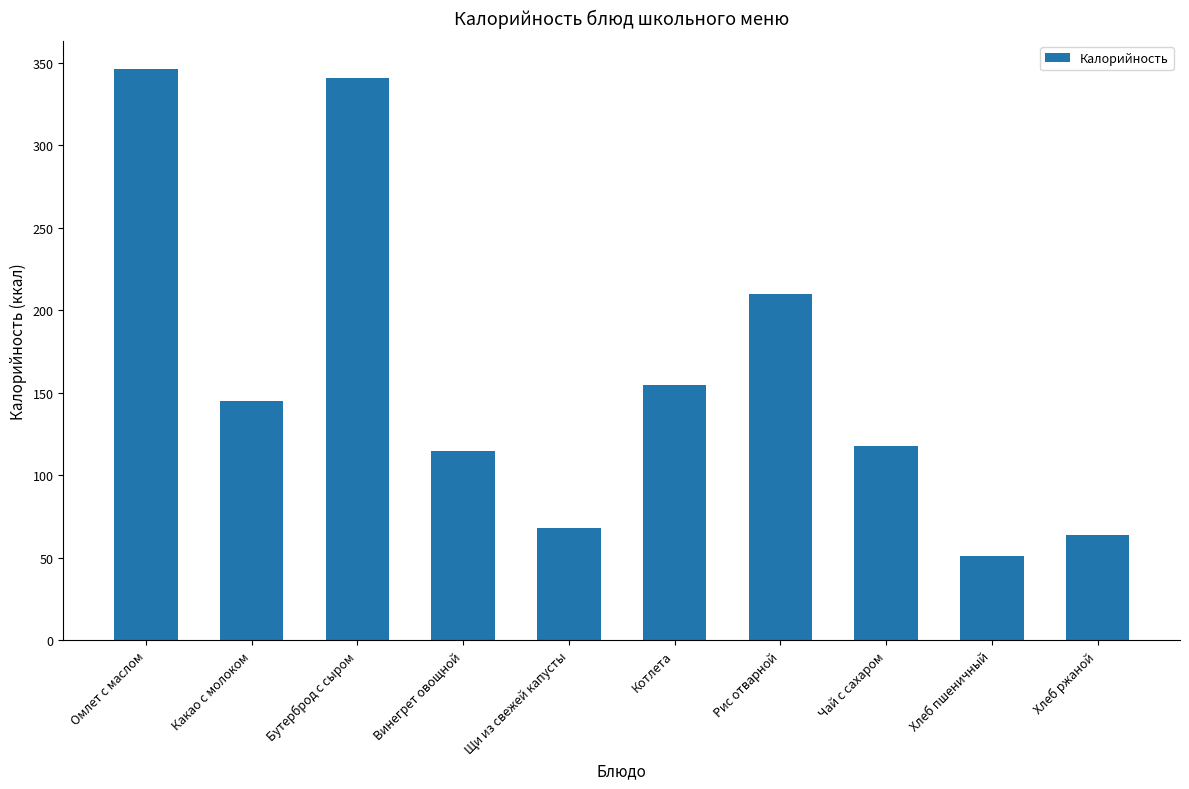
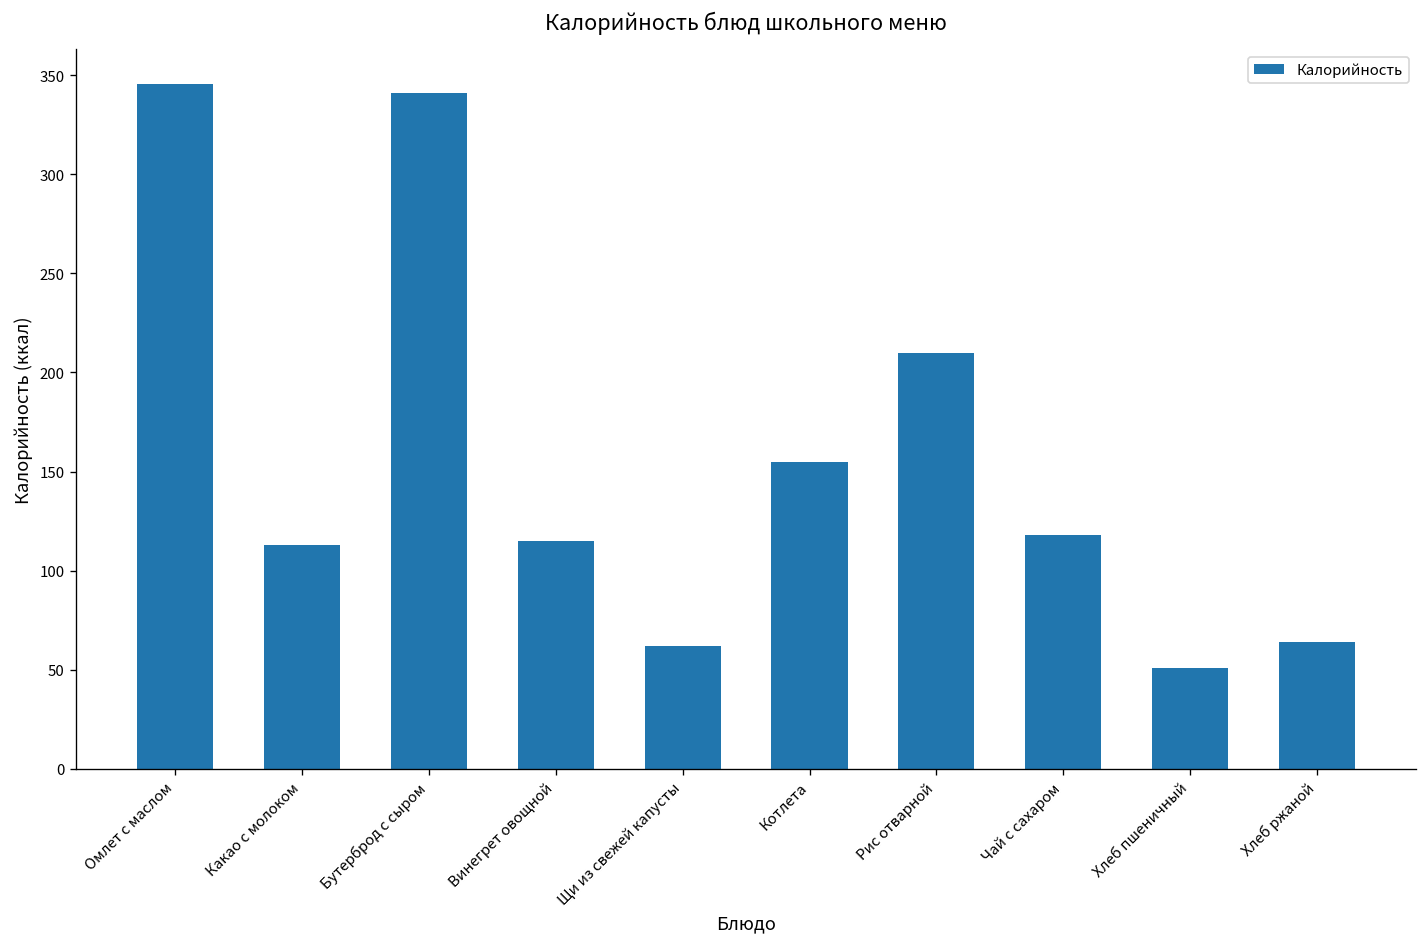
  {
    "Омлет с маслом": 346,
-   "Какао с молоком": 145,
+   "Какао с молоком": 113,
    "Бутерброд с сыром": 341,
    "Винегрет овощной": 115,
-   "Щи из свежей капусты": 68,
+   "Щи из свежей капусты": 62,
    "Котлета": 155,
    "Рис отварной": 210,
    "Чай с сахаром": 118,
    "Хлеб пшеничный": 51,
    "Хлеб ржаной": 64
  }
